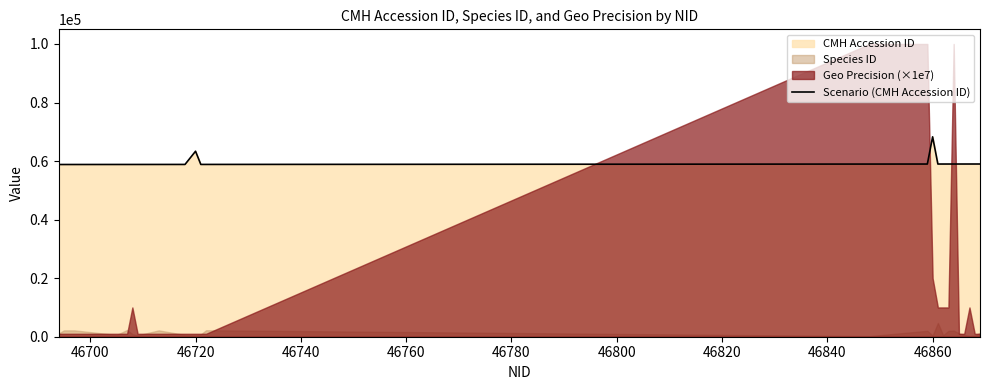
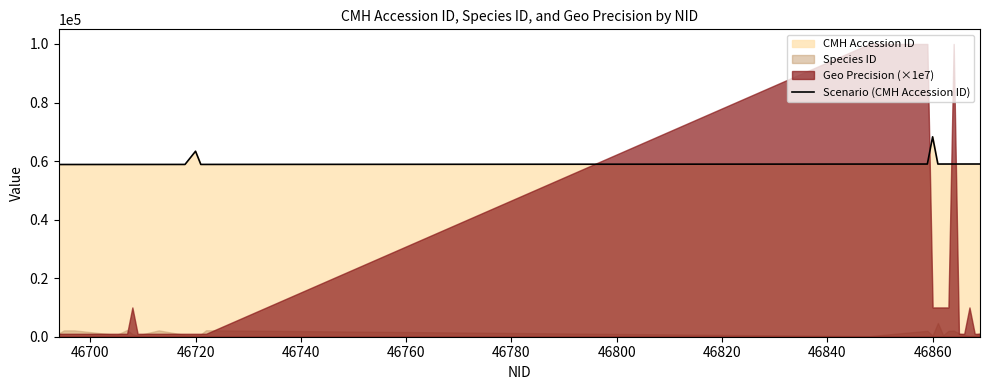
  {
    "CMH Accession ID": {
      "46720": 63000,
      "46860": 68000
    },
    "Geo Precision (×1e7)": {
-     "46860": 20000
+     "46860": 10000
    }
  }
